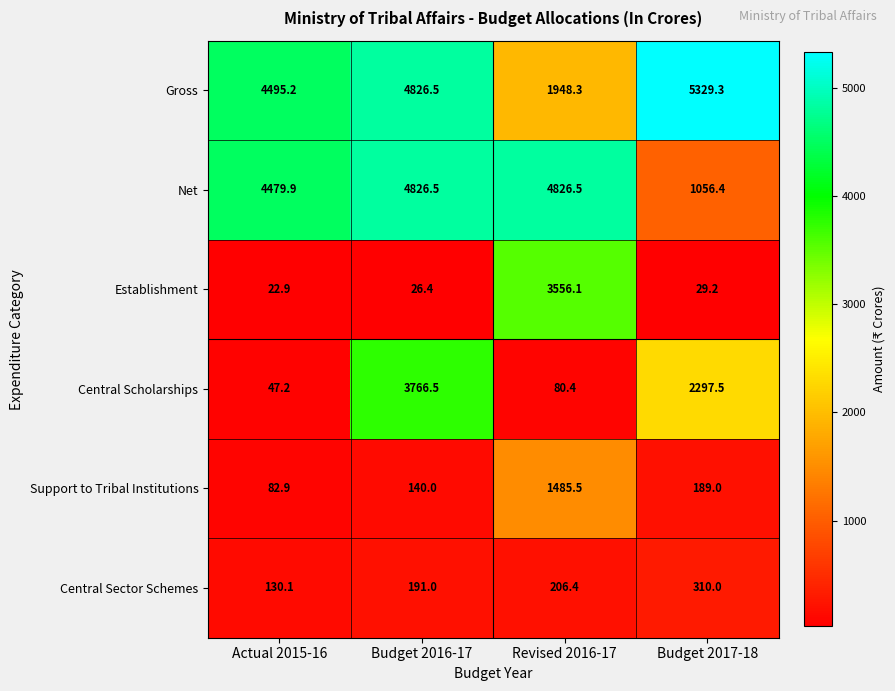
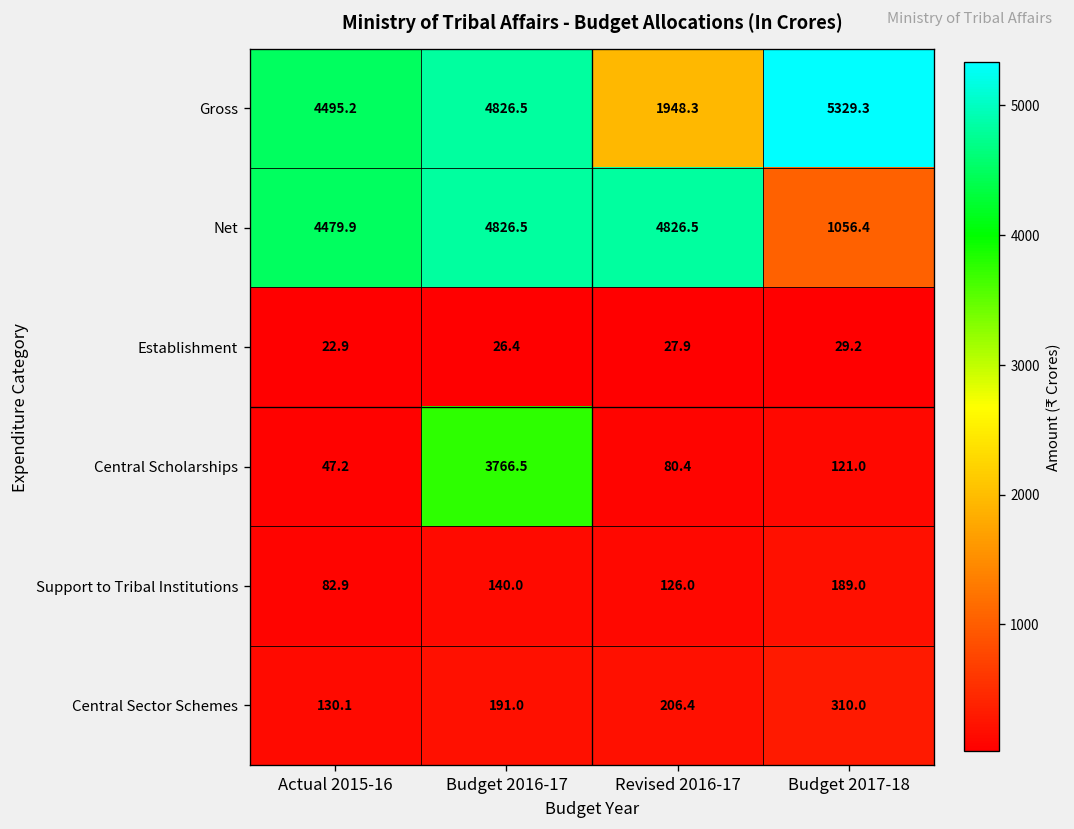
  {
    "Gross": {
      "Actual 2015-16": 4495.2,
      "Budget 2016-17": 4826.5,
      "Revised 2016-17": 1948.3,
      "Budget 2017-18": 5329.3
    },
    "Net": {
      "Actual 2015-16": 4479.9,
      "Budget 2016-17": 4826.5,
      "Revised 2016-17": 4826.5,
      "Budget 2017-18": 1056.4
    },
    "Establishment": {
      "Actual 2015-16": 22.9,
      "Budget 2016-17": 26.4,
-     "Revised 2016-17": 3556.1,
+     "Revised 2016-17": 27.9,
      "Budget 2017-18": 29.2
    },
    "Central Scholarships": {
      "Actual 2015-16": 47.2,
      "Budget 2016-17": 3766.5,
      "Revised 2016-17": 80.4,
-     "Budget 2017-18": 2297.5
+     "Budget 2017-18": 121.0
    },
    "Support to Tribal Institutions": {
      "Actual 2015-16": 82.9,
      "Budget 2016-17": 140.0,
-     "Revised 2016-17": 1485.5,
+     "Revised 2016-17": 126.0,
      "Budget 2017-18": 189.0
    },
    "Central Sector Schemes": {
      "Actual 2015-16": 130.1,
      "Budget 2016-17": 191.0,
      "Revised 2016-17": 206.4,
      "Budget 2017-18": 310.0
    }
  }
